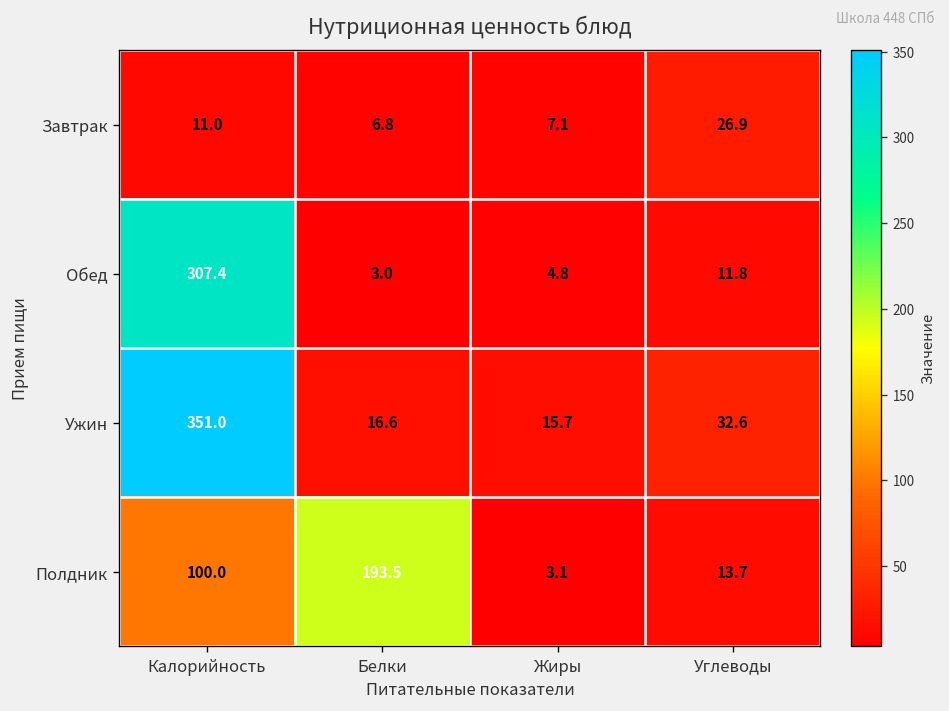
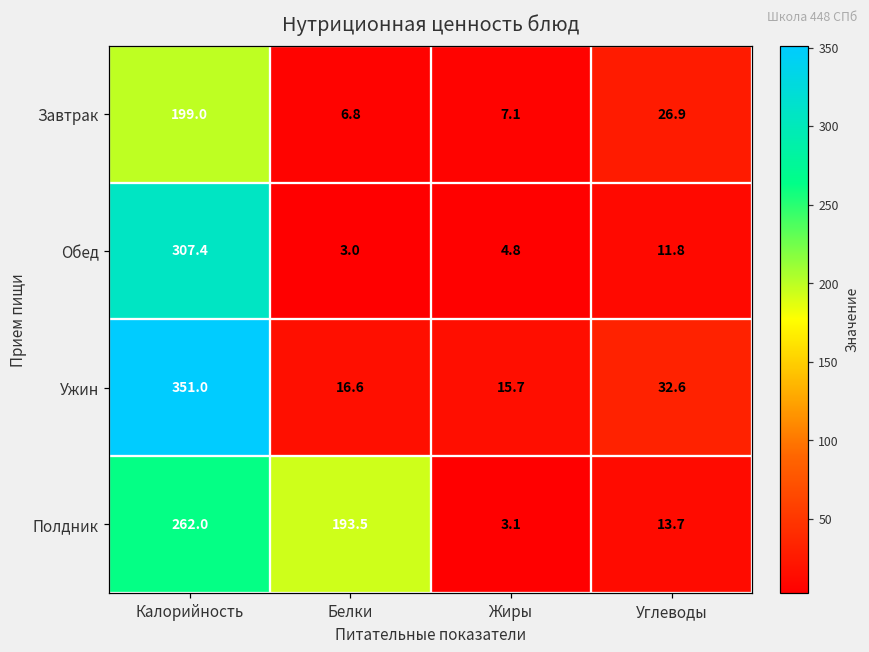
  {
    "Завтрак": {
-     "Калорийность": 11.0,
+     "Калорийность": 199.0,
      "Белки": 6.8,
      "Жиры": 7.1,
      "Углеводы": 26.9
    },
    "Обед": {
      "Калорийность": 307.4,
      "Белки": 3.0,
      "Жиры": 4.8,
      "Углеводы": 11.8
    },
    "Ужин": {
      "Калорийность": 351.0,
      "Белки": 16.6,
      "Жиры": 15.7,
      "Углеводы": 32.6
    },
    "Полдник": {
-     "Калорийность": 100.0,
+     "Калорийность": 262.0,
      "Белки": 193.5,
      "Жиры": 3.1,
      "Углеводы": 13.7
    }
  }
